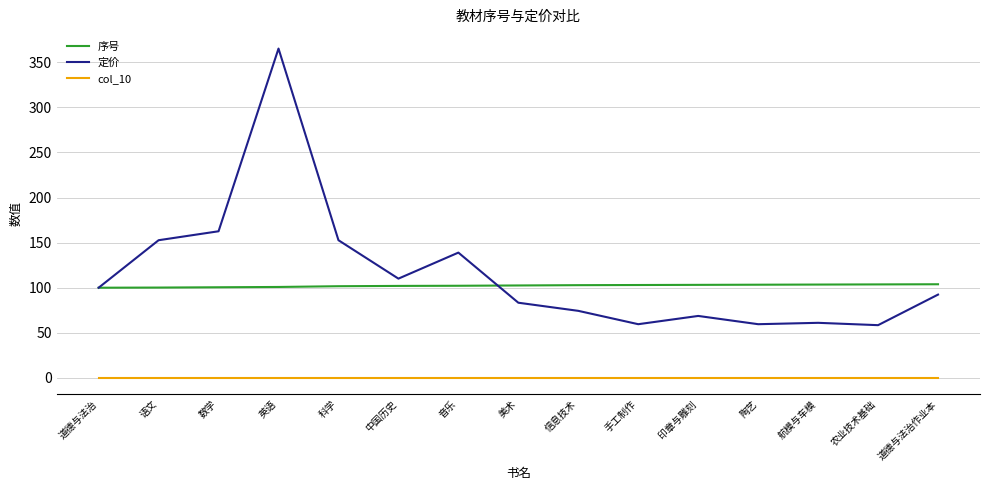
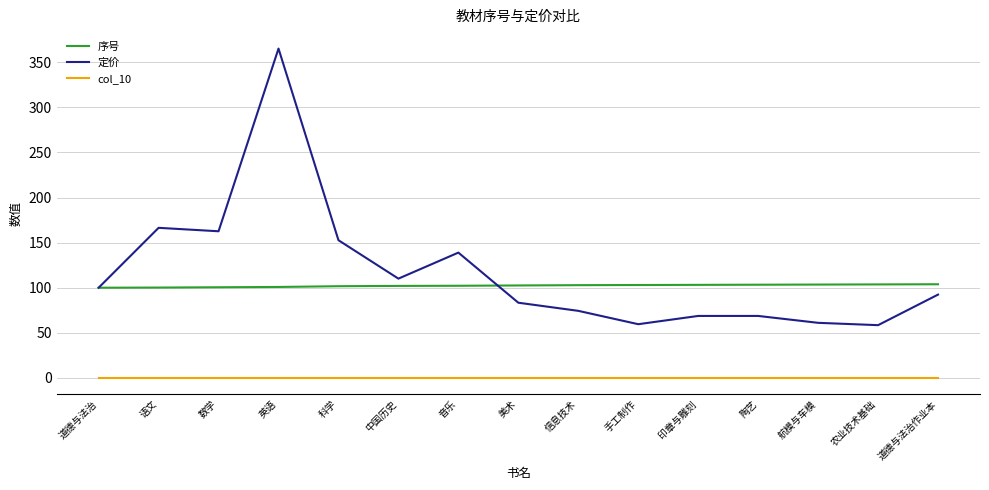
  {
    "序号": {
      "语文": 100,
      "数学": 100,
      "英语": 100,
      "科学": 100,
      "中国历史": 100,
      "音乐": 100,
      "美术": 100,
      "信息技术": 100,
      "手工制作": 100,
      "印章与雕刻": 100,
      "陶艺": 100,
      "航模与车模": 100,
      "农业技术基础": 100,
      "道德与法治作业本": 100
    },
    "定价": {
-     "语文": 150,
+     "语文": 170,
      "数学": 160,
      "英语": 370,
      "科学": 150,
      "中国历史": 110,
      "音乐": 140,
      "美术": 80,
      "信息技术": 70,
      "手工制作": 60,
      "印章与雕刻": 70,
-     "陶艺": 60,
+     "陶艺": 70,
      "航模与车模": 60,
      "农业技术基础": 60,
      "道德与法治作业本": 90
    },
    "col_10": {
      "道德与法治": 0,
      "语文": 0,
      "数学": 0,
      "英语": 0,
      "科学": 0,
      "中国历史": 0,
      "音乐": 0,
      "美术": 0,
      "信息技术": 0,
      "手工制作": 0,
      "印章与雕刻": 0,
      "陶艺": 0,
      "航模与车模": 0,
      "农业技术基础": 0,
      "道德与法治作业本": 0
    }
  }
